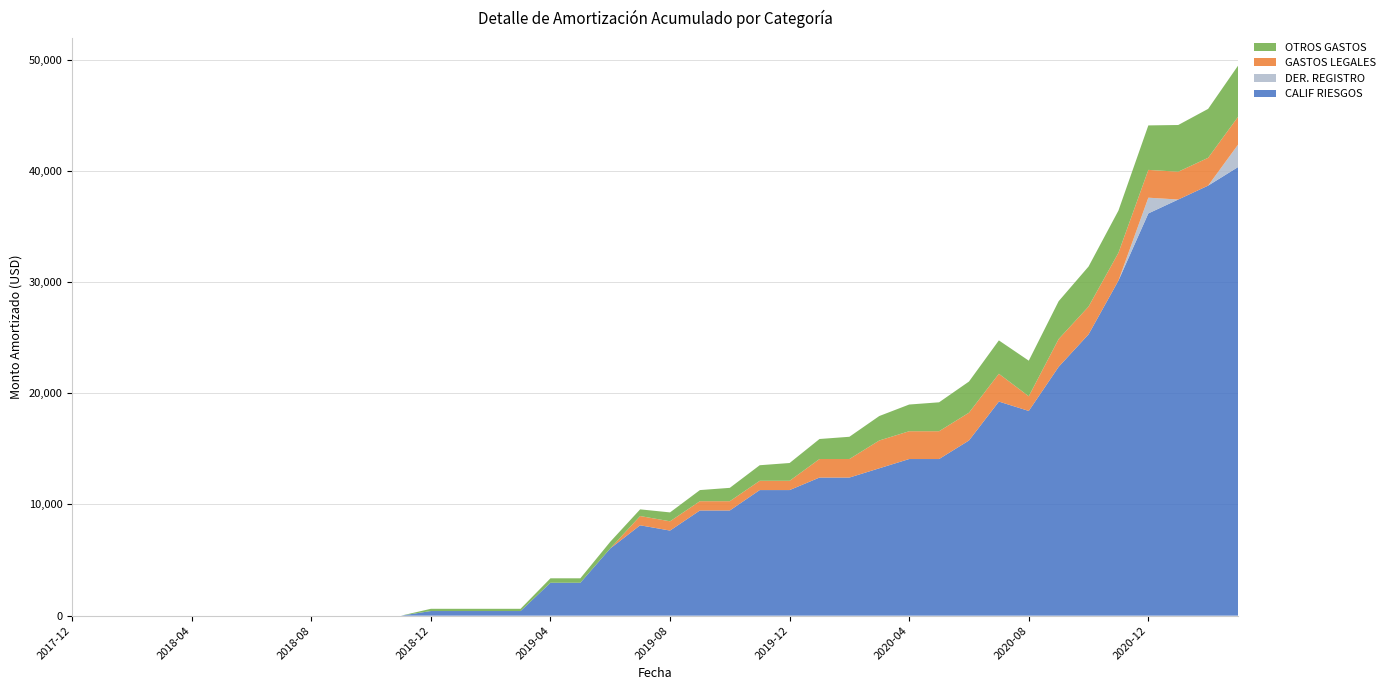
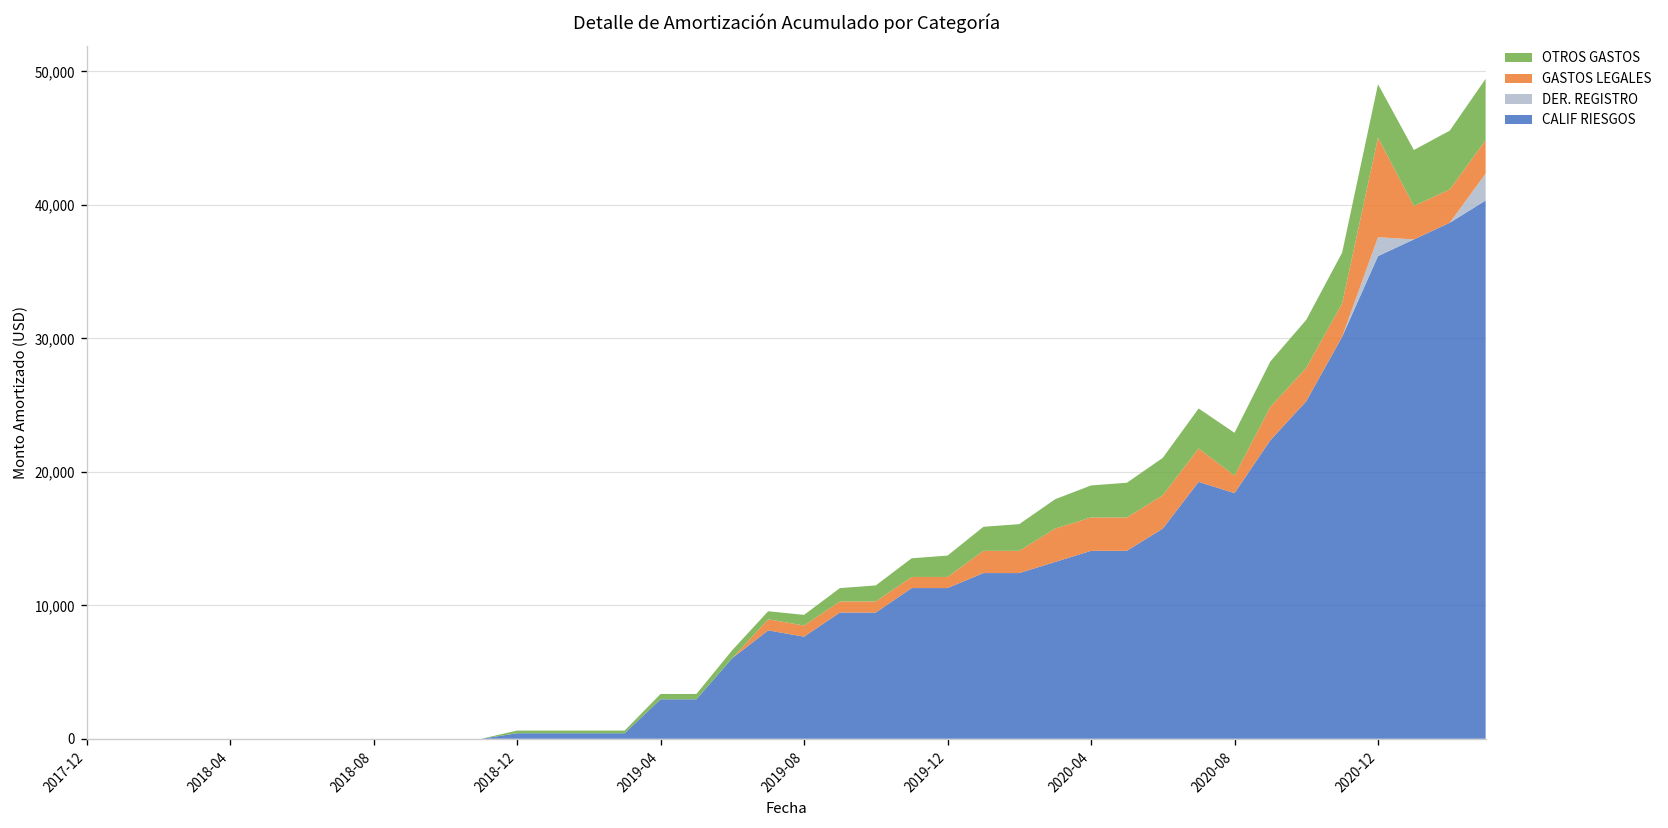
  {
    "CALIF RIESGOS": {
      "2020-12": "36,200"
    },
    "DER. REGISTRO": {
      "2020-12": "1,400"
    },
    "GASTOS LEGALES": {
      "2019-08": "800",
      "2019-12": "800",
      "2020-04": "2,500",
      "2020-08": "1,300",
-     "2020-12": "2,500"
+     "2020-12": "7,500"
    },
    "OTROS GASTOS": {
      "2019-04": "400",
      "2019-08": "800",
      "2019-12": "1,600",
      "2020-04": "2,400",
      "2020-08": "3,200",
      "2020-12": "4,000"
    }
  }
